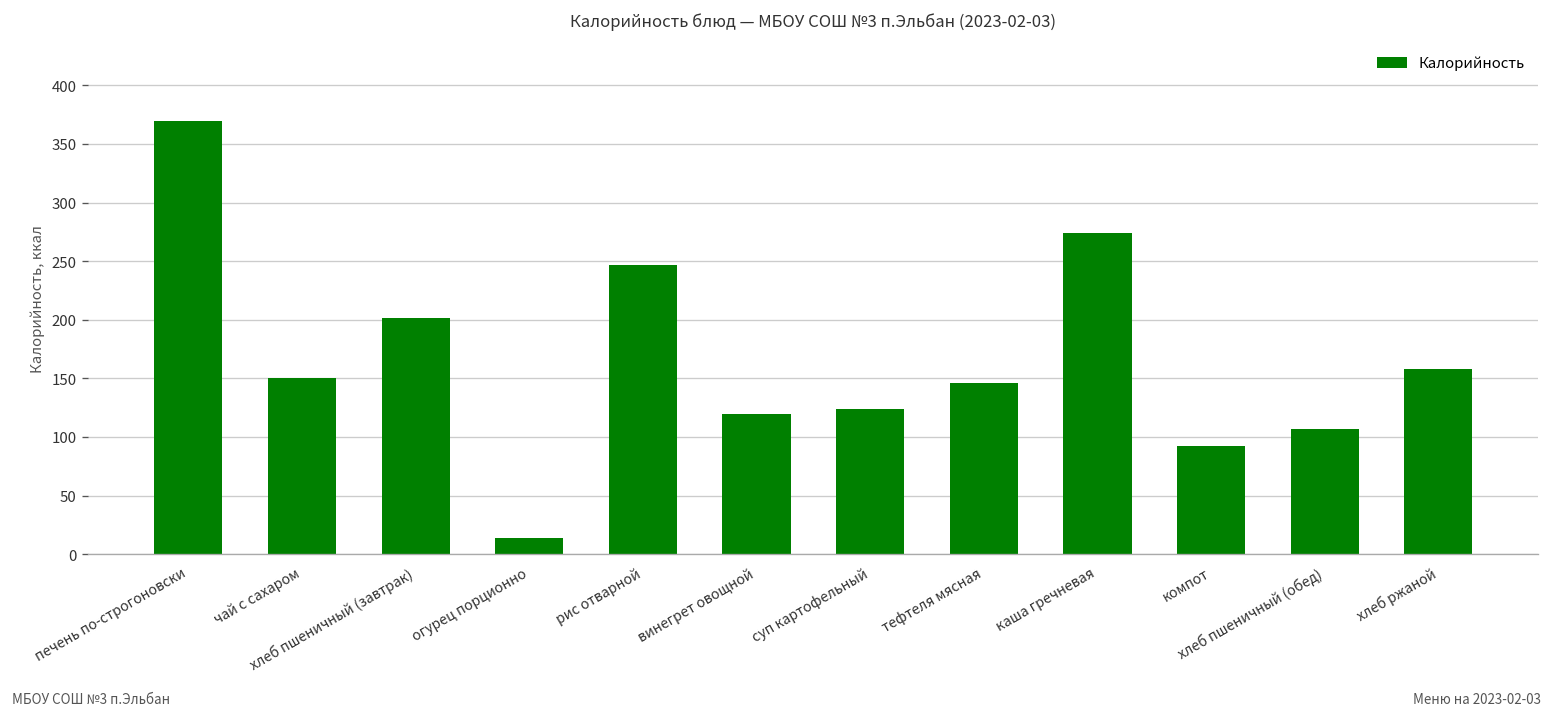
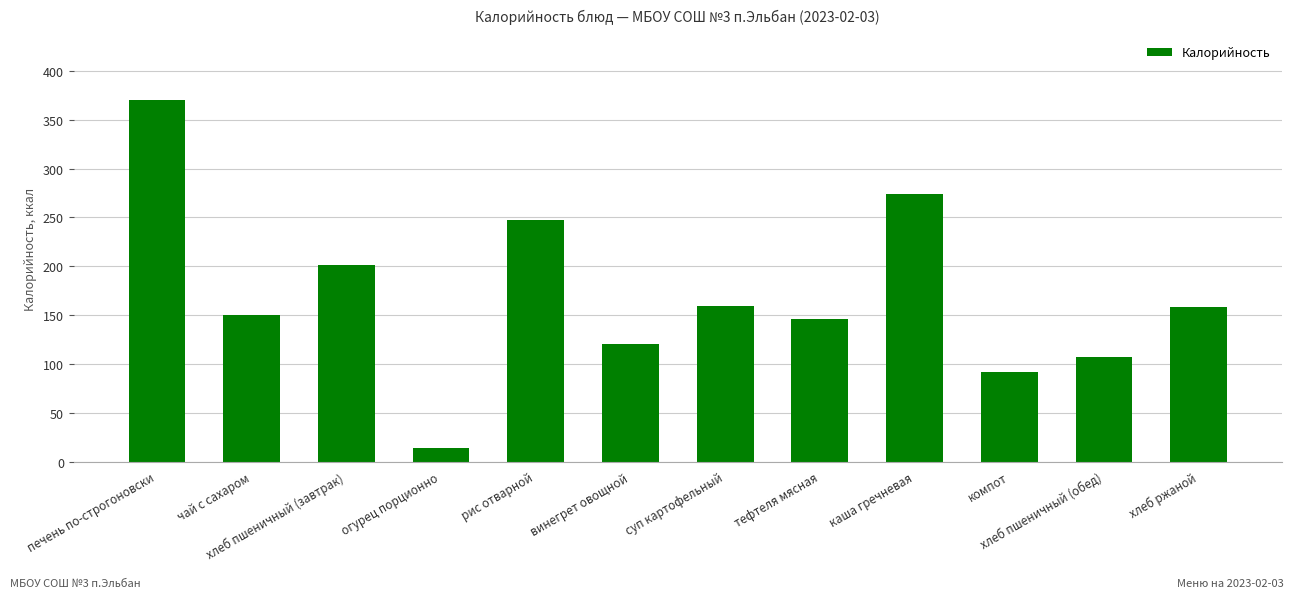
  {
    "печень по-строгоновски": 370,
    "чай с сахаром": 150,
    "хлеб пшеничный (завтрак)": 200,
    "огурец порционно": 10,
    "рис отварной": 250,
    "винегрет овощной": 120,
-   "суп картофельный": 120,
+   "суп картофельный": 160,
    "тефтеля мясная": 150,
    "каша гречневая": 270,
    "компот": 90,
    "хлеб пшеничный (обед)": 110,
    "хлеб ржаной": 160
  }
